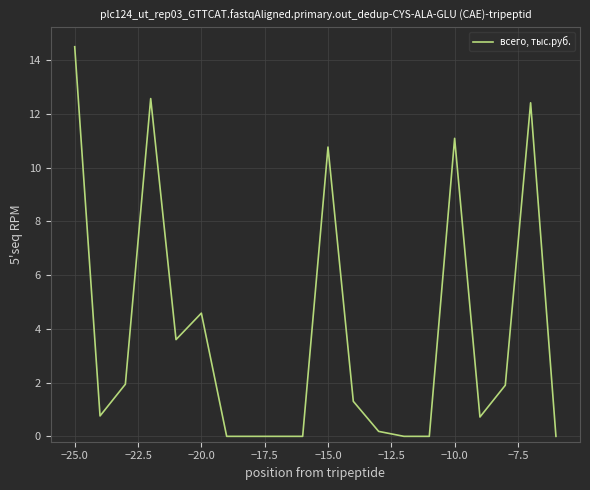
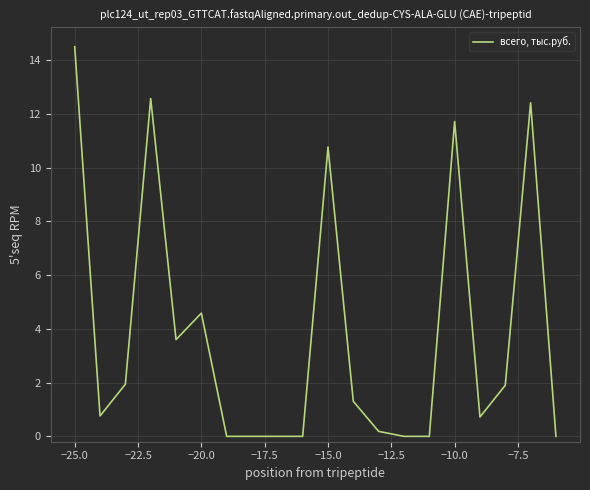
  {
    "−25.0": 14.5,
    "−20.0": 4.6,
    "−15.0": 10.8,
-   "−10.0": 11.1
+   "−10.0": 11.7
  }
